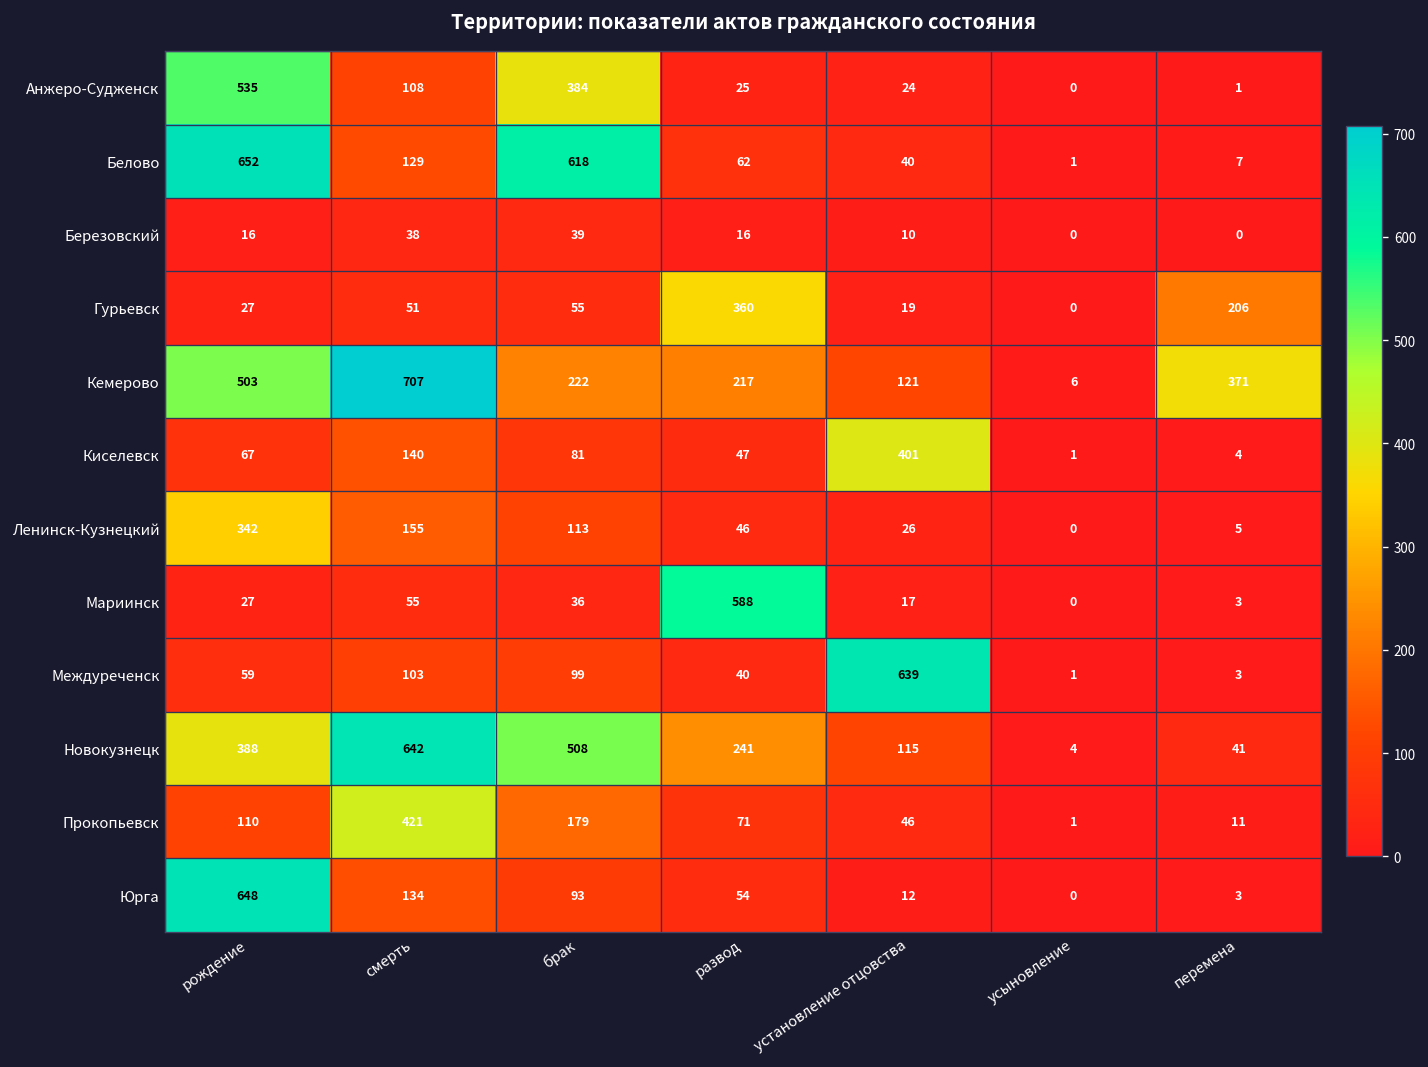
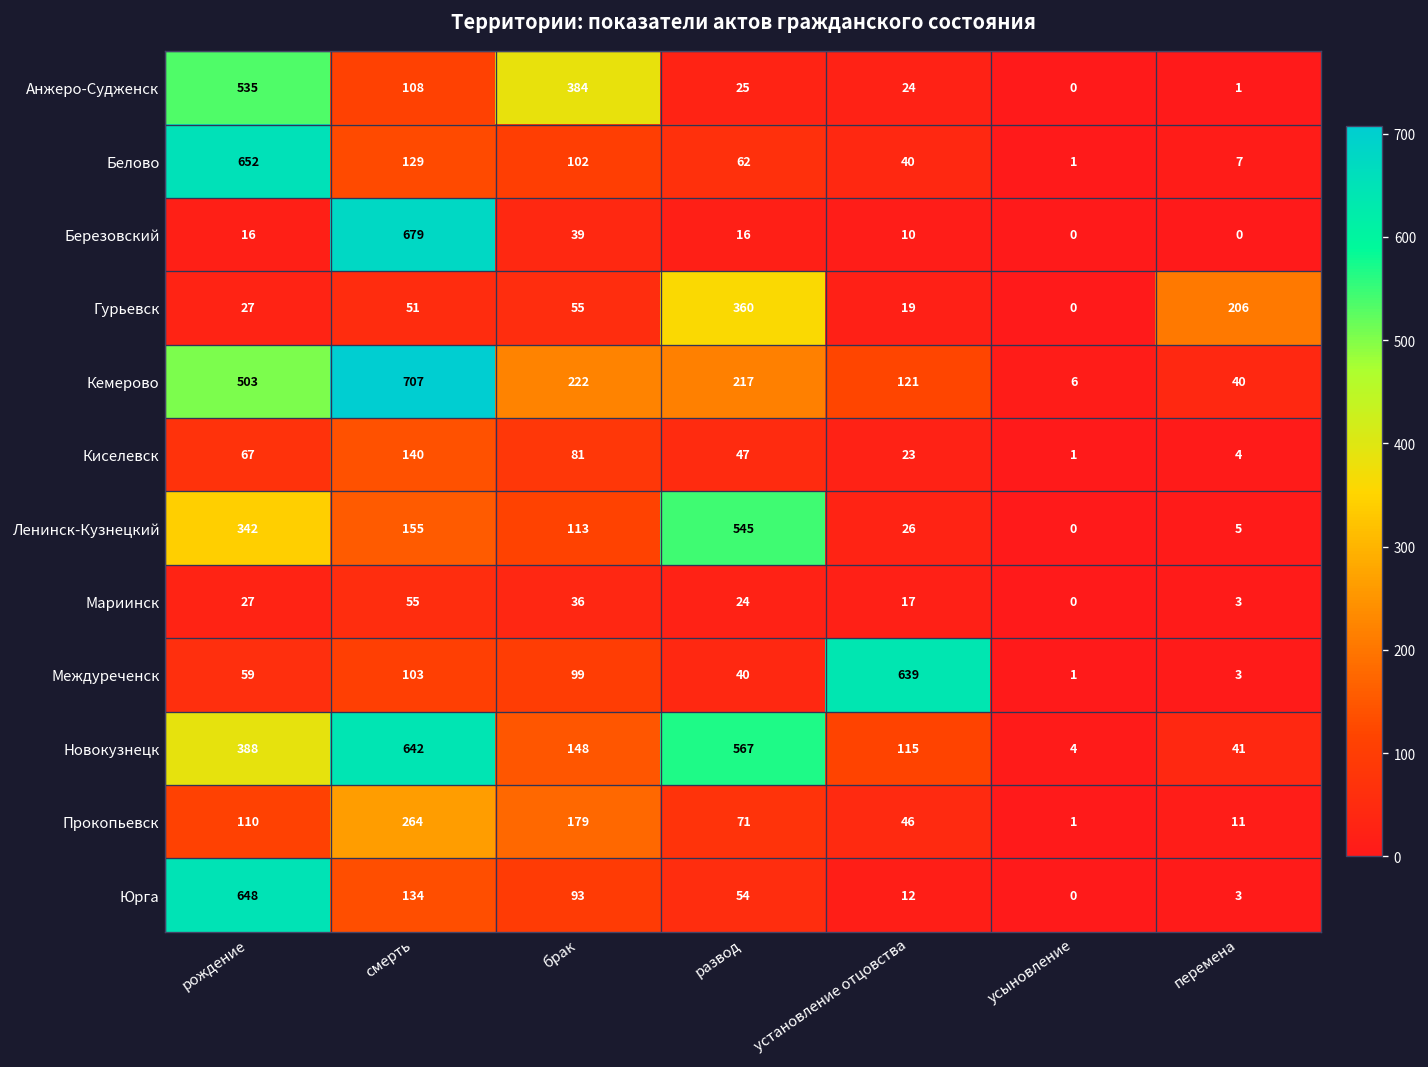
  {
    "Анжеро-Судженск": {
      "рождение": 535,
      "смерть": 108,
      "брак": 384,
      "развод": 25,
      "установление отцовства": 24,
      "усыновление": 0,
      "перемена": 1
    },
    "Белово": {
      "рождение": 652,
      "смерть": 129,
-     "брак": 618,
+     "брак": 102,
      "развод": 62,
      "установление отцовства": 40,
      "усыновление": 1,
      "перемена": 7
    },
    "Березовский": {
      "рождение": 16,
-     "смерть": 38,
+     "смерть": 679,
      "брак": 39,
      "развод": 16,
      "установление отцовства": 10,
      "усыновление": 0,
      "перемена": 0
    },
    "Гурьевск": {
      "рождение": 27,
      "смерть": 51,
      "брак": 55,
      "развод": 360,
      "установление отцовства": 19,
      "усыновление": 0,
      "перемена": 206
    },
    "Кемерово": {
      "рождение": 503,
      "смерть": 707,
      "брак": 222,
      "развод": 217,
      "установление отцовства": 121,
      "усыновление": 6,
-     "перемена": 371
+     "перемена": 40
    },
    "Киселевск": {
      "рождение": 67,
      "смерть": 140,
      "брак": 81,
      "развод": 47,
-     "установление отцовства": 401,
+     "установление отцовства": 23,
      "усыновление": 1,
      "перемена": 4
    },
    "Ленинск-Кузнецкий": {
      "рождение": 342,
      "смерть": 155,
      "брак": 113,
-     "развод": 46,
+     "развод": 545,
      "установление отцовства": 26,
      "усыновление": 0,
      "перемена": 5
    },
    "Мариинск": {
      "рождение": 27,
      "смерть": 55,
      "брак": 36,
-     "развод": 588,
+     "развод": 24,
      "установление отцовства": 17,
      "усыновление": 0,
      "перемена": 3
    },
    "Междуреченск": {
      "рождение": 59,
      "смерть": 103,
      "брак": 99,
      "развод": 40,
      "установление отцовства": 639,
      "усыновление": 1,
      "перемена": 3
    },
    "Новокузнецк": {
      "рождение": 388,
      "смерть": 642,
-     "брак": 508,
-     "развод": 241,
+     "брак": 148,
+     "развод": 567,
      "установление отцовства": 115,
      "усыновление": 4,
      "перемена": 41
    },
    "Прокопьевск": {
      "рождение": 110,
-     "смерть": 421,
+     "смерть": 264,
      "брак": 179,
      "развод": 71,
      "установление отцовства": 46,
      "усыновление": 1,
      "перемена": 11
    },
    "Юрга": {
      "рождение": 648,
      "смерть": 134,
      "брак": 93,
      "развод": 54,
      "установление отцовства": 12,
      "усыновление": 0,
      "перемена": 3
    }
  }
